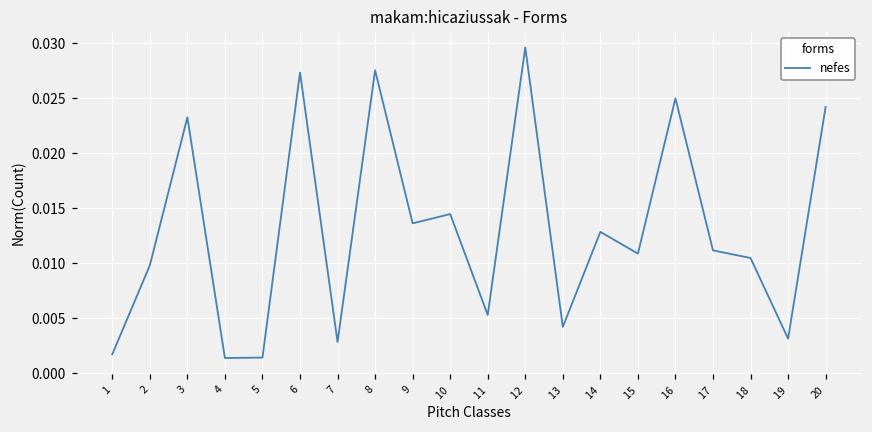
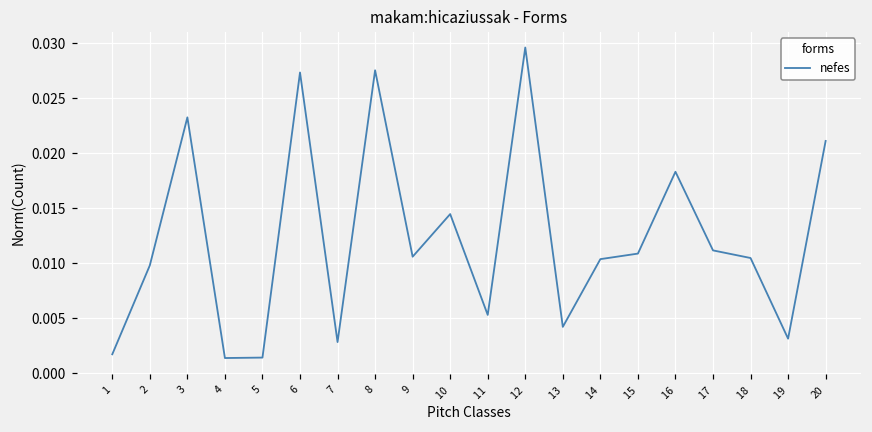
  {
    "1": 0.0017,
    "2": 0.0098,
    "3": 0.0232,
    "4": 0.0014,
    "5": 0.0014,
    "6": 0.0273,
    "7": 0.0028,
    "8": 0.0275,
-   "9": 0.0136,
+   "9": 0.0106,
    "10": 0.0145,
    "11": 0.0053,
    "12": 0.0296,
    "13": 0.0042,
-   "14": 0.0128,
+   "14": 0.0104,
    "15": 0.0109,
-   "16": 0.0250,
+   "16": 0.0183,
    "17": 0.0112,
    "18": 0.0105,
    "19": 0.0032,
-   "20": 0.0242
+   "20": 0.0211
  }
